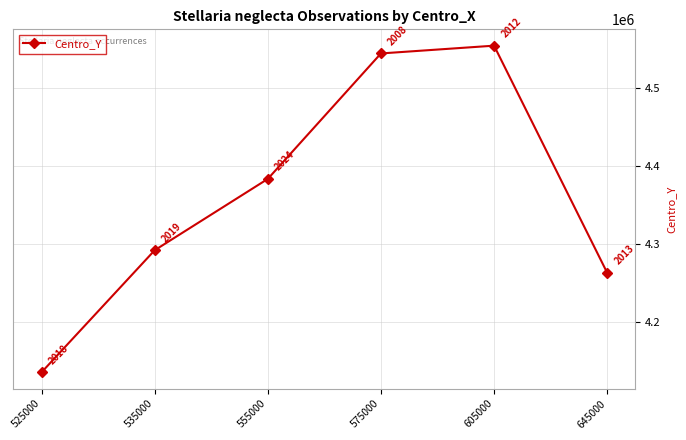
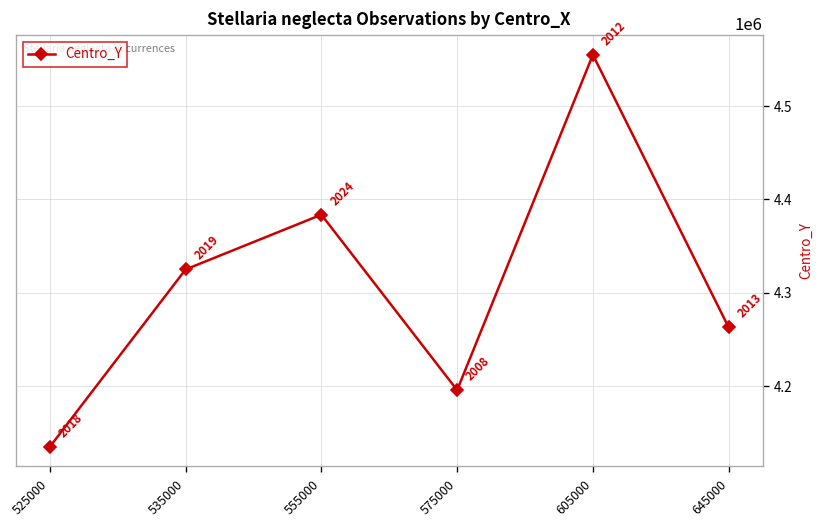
  {
-   "535000": 4290000,
-   "575000": 4550000
+   "535000": 4330000,
+   "575000": 4200000
  }
